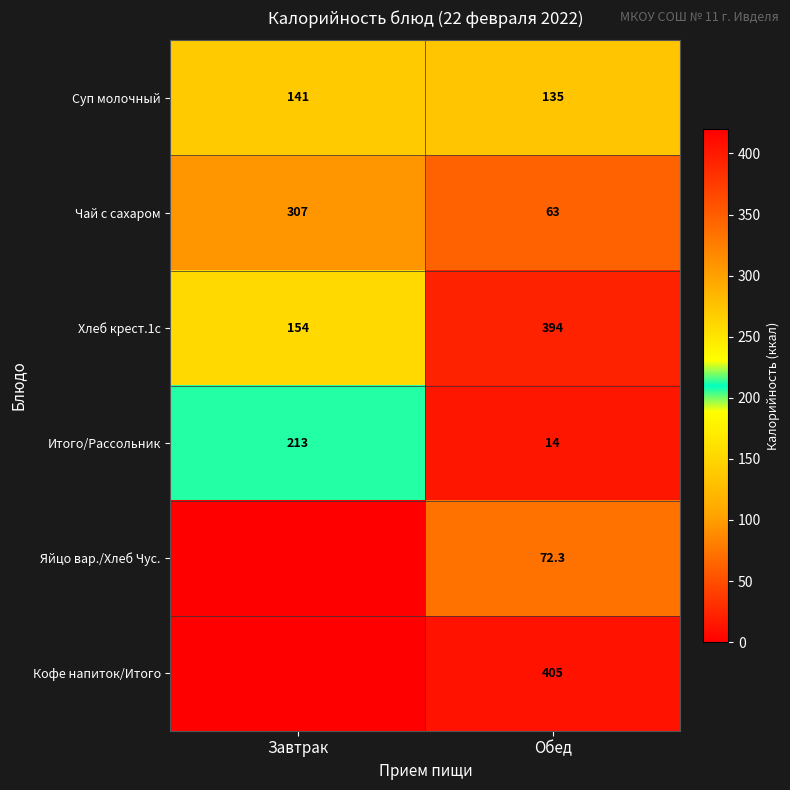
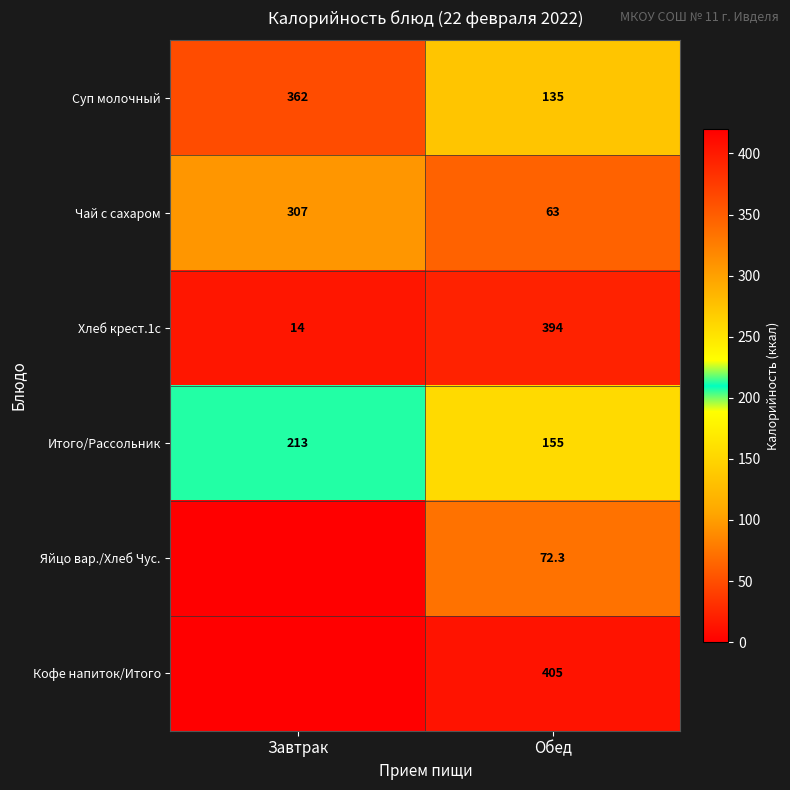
  {
    "Суп молочный": {
-     "Завтрак": 141,
+     "Завтрак": 362,
      "Обед": 135
    },
    "Чай с сахаром": {
      "Завтрак": 307,
      "Обед": 63
    },
    "Хлеб крест.1с": {
-     "Завтрак": 154,
+     "Завтрак": 14,
      "Обед": 394
    },
    "Итого/Рассольник": {
      "Завтрак": 213,
-     "Обед": 14
+     "Обед": 155
    },
    "Яйцо вар./Хлеб Чус.": {
      "Обед": 72.3
    },
    "Кофе напиток/Итого": {
      "Обед": 405
    }
  }
